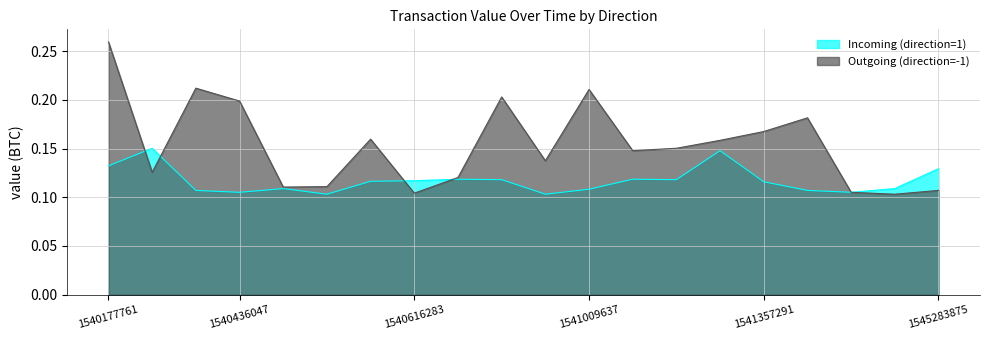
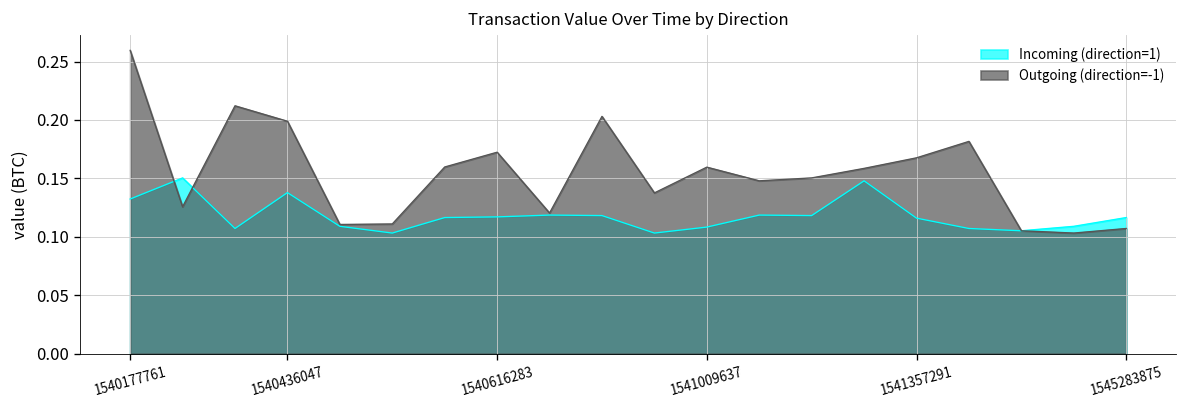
  {
    "Incoming (direction=1)": {
      "1540177761": 0.13,
-     "1540436047": 0.11,
+     "1540436047": 0.14,
      "1540616283": 0.12,
      "1541009637": 0.11,
      "1541357291": 0.12,
-     "1545283875": 0.13
+     "1545283875": 0.12
    },
    "Outgoing (direction=-1)": {
      "1540177761": 0.26,
      "1540436047": 0.20,
-     "1540616283": 0.10,
-     "1541009637": 0.21,
+     "1540616283": 0.17,
+     "1541009637": 0.16,
      "1541357291": 0.17,
      "1545283875": 0.11
    }
  }
